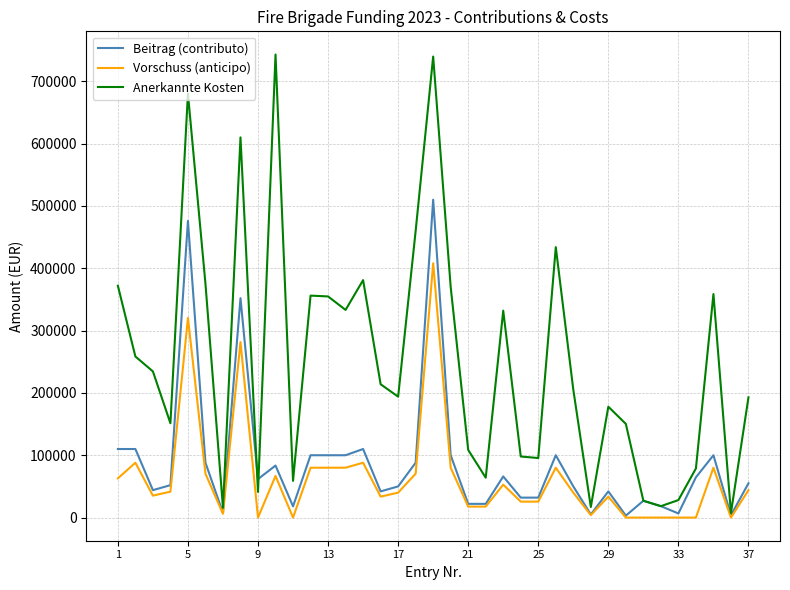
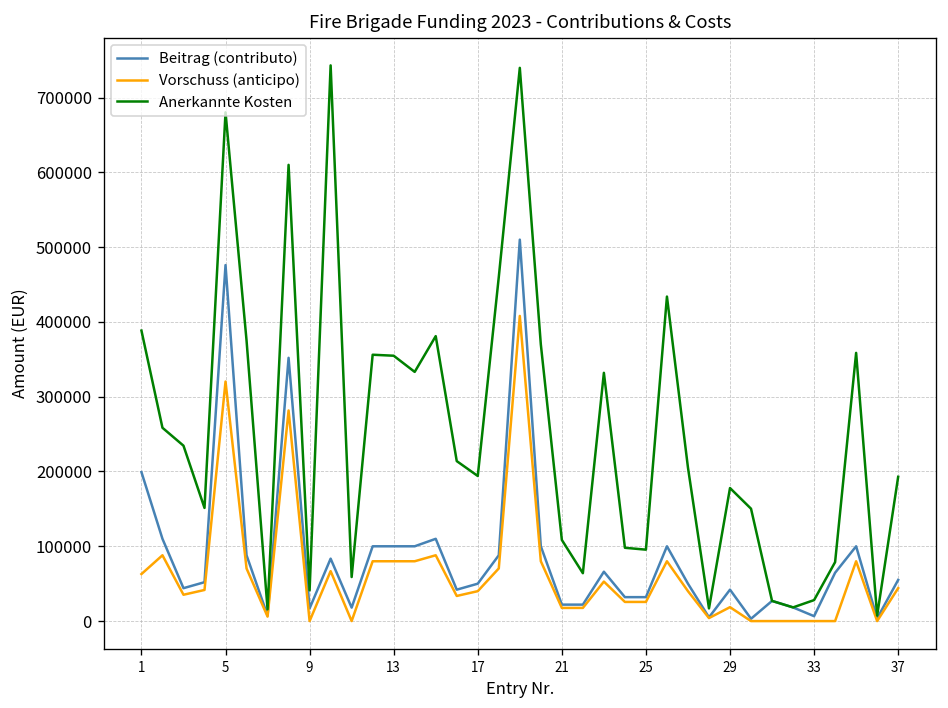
  {
    "Beitrag (contributo)": {
-     "1": 110000,
+     "1": 200000,
      "5": 480000,
-     "9": 60000,
+     "9": 20000,
      "13": 100000,
      "17": 50000,
      "21": 20000,
      "25": 30000,
      "29": 40000,
      "33": 10000,
      "37": 60000
    },
    "Vorschuss (anticipo)": {
      "1": 60000,
      "5": 320000,
      "9": 0,
      "13": 80000,
      "17": 40000,
      "21": 20000,
      "25": 30000,
-     "29": 30000,
+     "29": 20000,
      "33": 0,
      "37": 40000
    },
    "Anerkannte Kosten": {
-     "1": 370000,
+     "1": 390000,
      "9": 40000,
      "13": 350000,
      "17": 190000,
      "21": 110000,
      "25": 100000,
      "29": 180000,
      "33": 30000,
      "37": 190000
    }
  }
